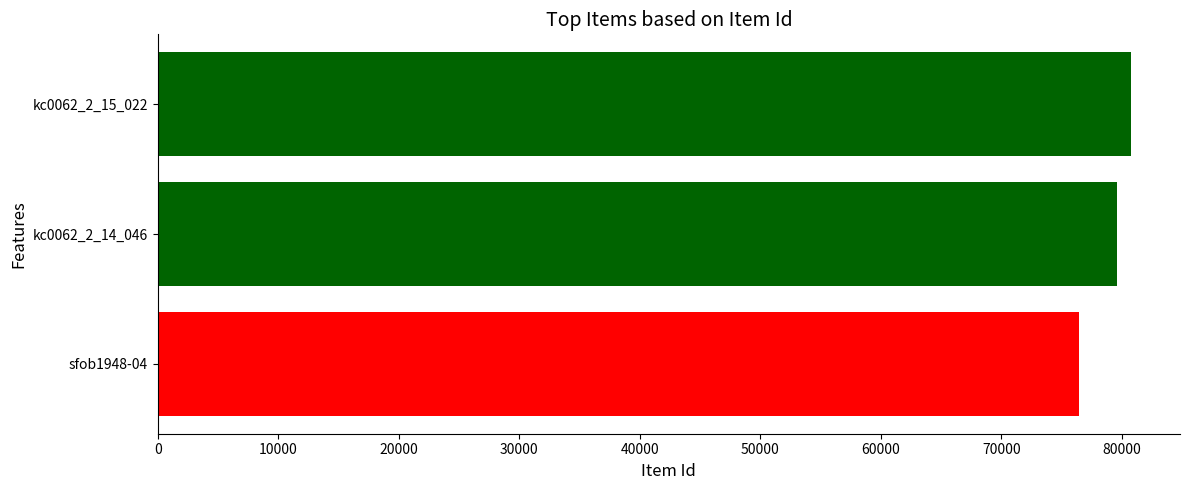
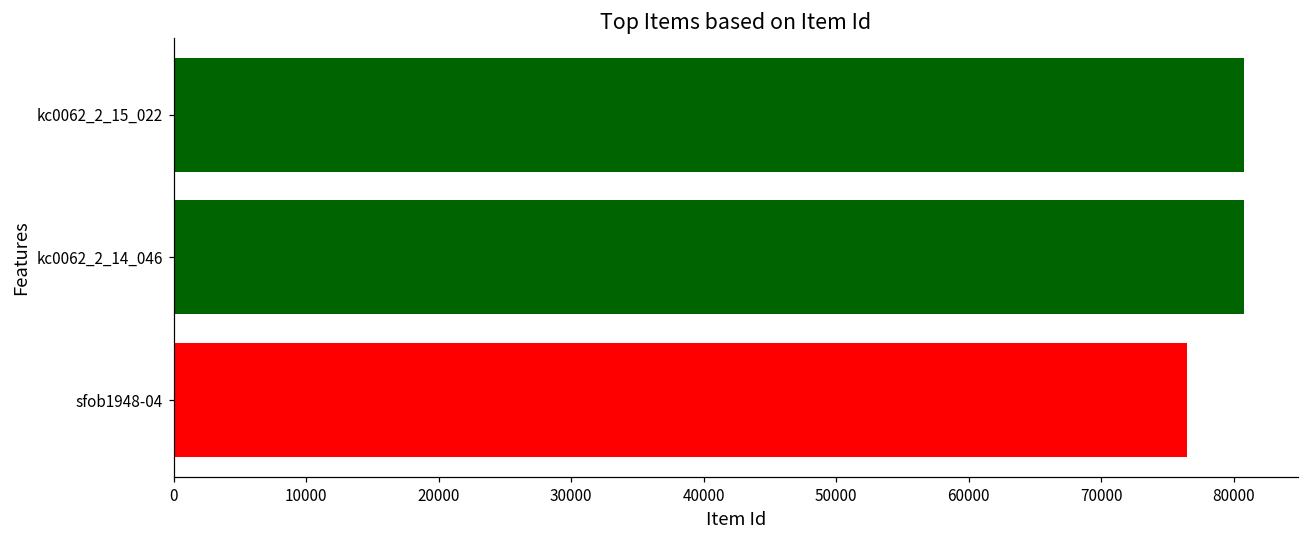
  {
    "kc0062_2_15_022": 80800,
-   "kc0062_2_14_046": 79600,
+   "kc0062_2_14_046": 80700,
    "sfob1948-04": 76500
  }
